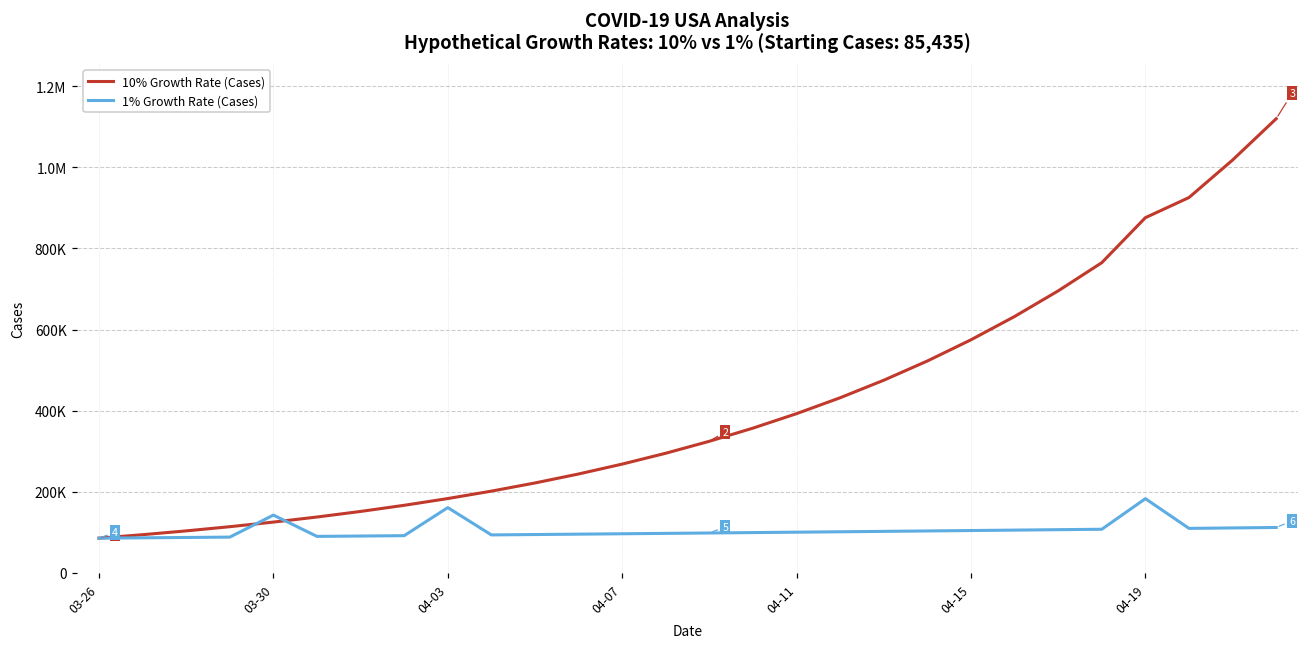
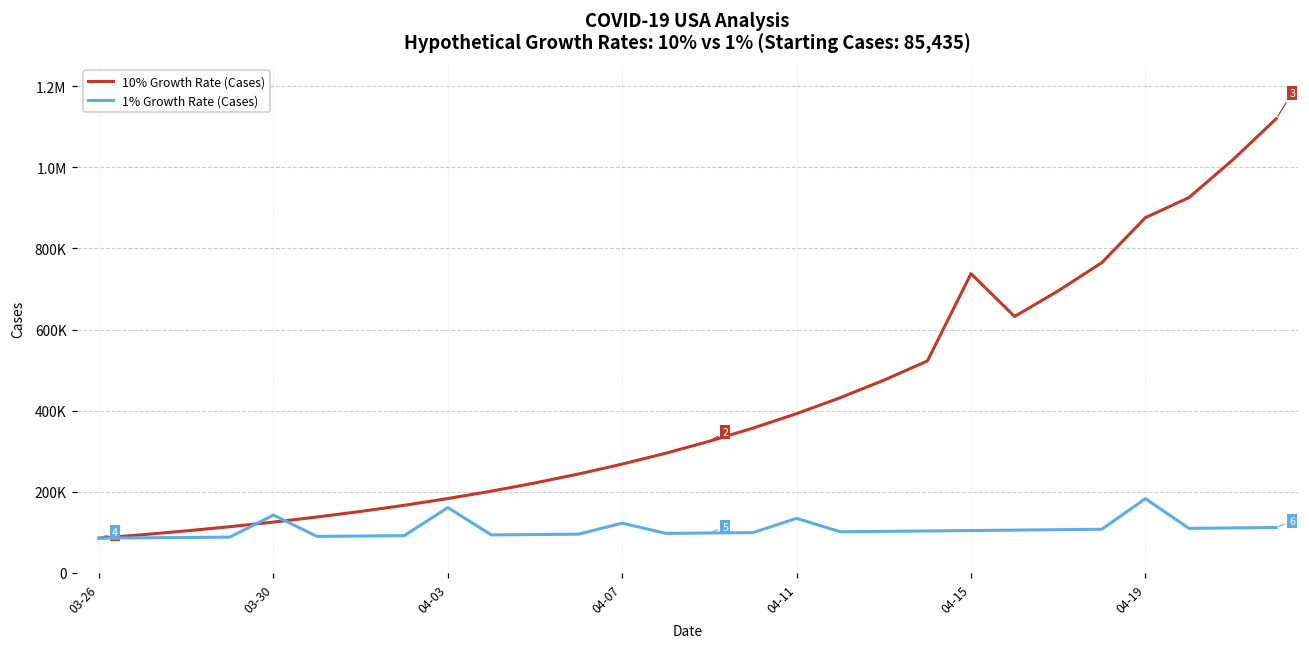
  {
    "10% Growth Rate (Cases)": {
      "03-30": 130000,
      "04-03": 180000,
      "04-07": 270000,
      "04-11": 390000,
-     "04-15": 570000,
+     "04-15": 740000,
      "04-19": 880000
    },
    "1% Growth Rate (Cases)": {
      "03-30": 140000,
      "04-03": 160000,
-     "04-07": 100000,
-     "04-11": 100000,
+     "04-07": 120000,
+     "04-11": 130000,
      "04-15": 100000,
      "04-19": 180000
    }
  }
